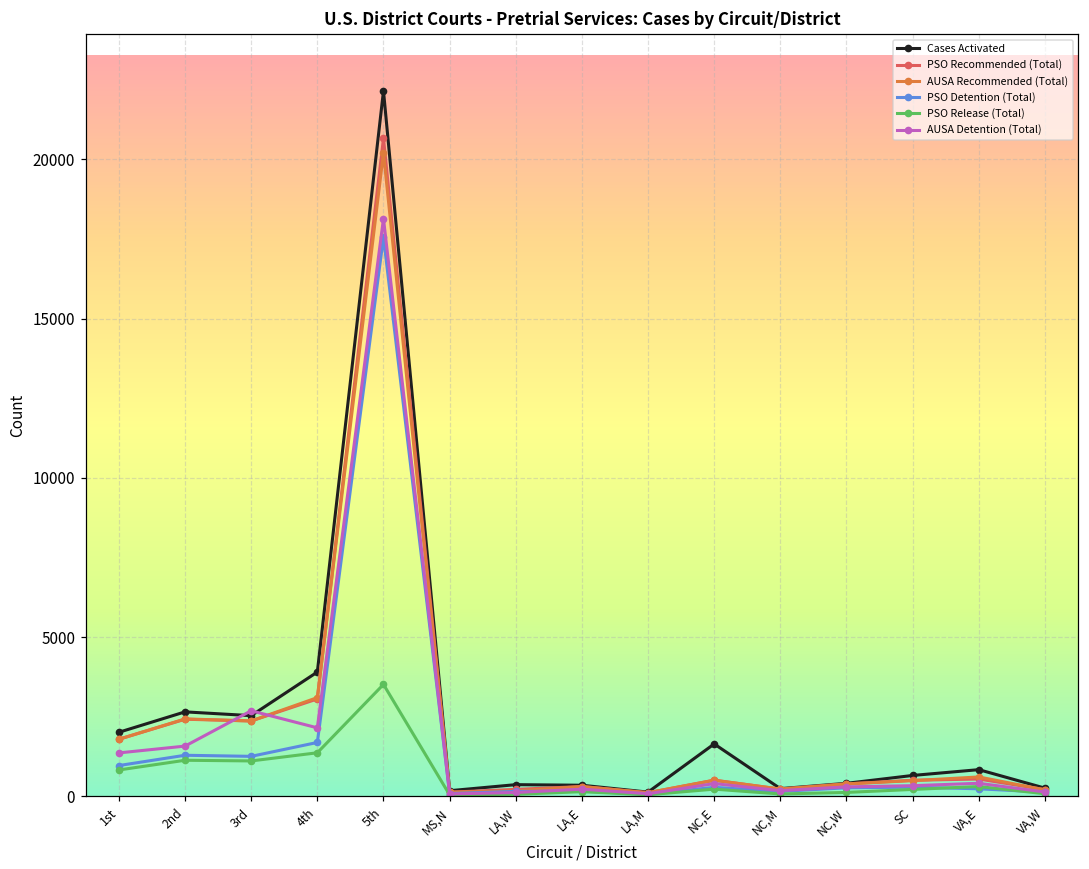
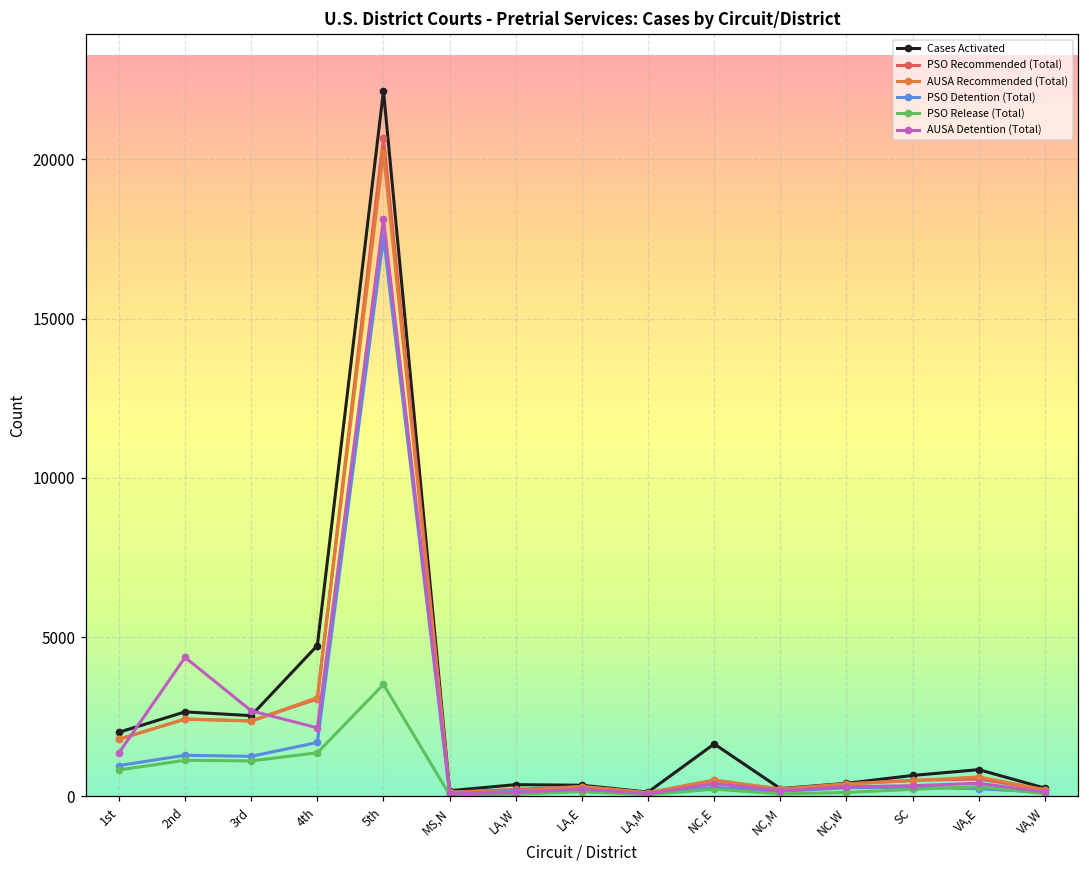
  {
    "Cases Activated": {
      "1st": 2000,
      "2nd": 2700,
      "3rd": 2500,
-     "4th": 3900,
+     "4th": 4700,
      "5th": 22200,
      "LA,W": 400,
      "NC,E": 1600,
      "SC": 700,
      "VA,E": 800
    },
    "PSO Detention (Total)": {
      "1st": 1000,
      "2nd": 1300,
      "3rd": 1300,
      "4th": 1700,
      "5th": 17600
    },
    "PSO Release (Total)": {
      "1st": 800,
      "2nd": 1100,
      "3rd": 1100,
      "4th": 1400,
      "5th": 3500,
      "NC,W": 100
    },
    "AUSA Detention (Total)": {
      "1st": 1400,
-     "2nd": 1600,
+     "2nd": 4400,
      "3rd": 2700,
      "4th": 2200,
      "5th": 18100,
      "NC,E": 400,
      "VA,E": 400
    }
  }
